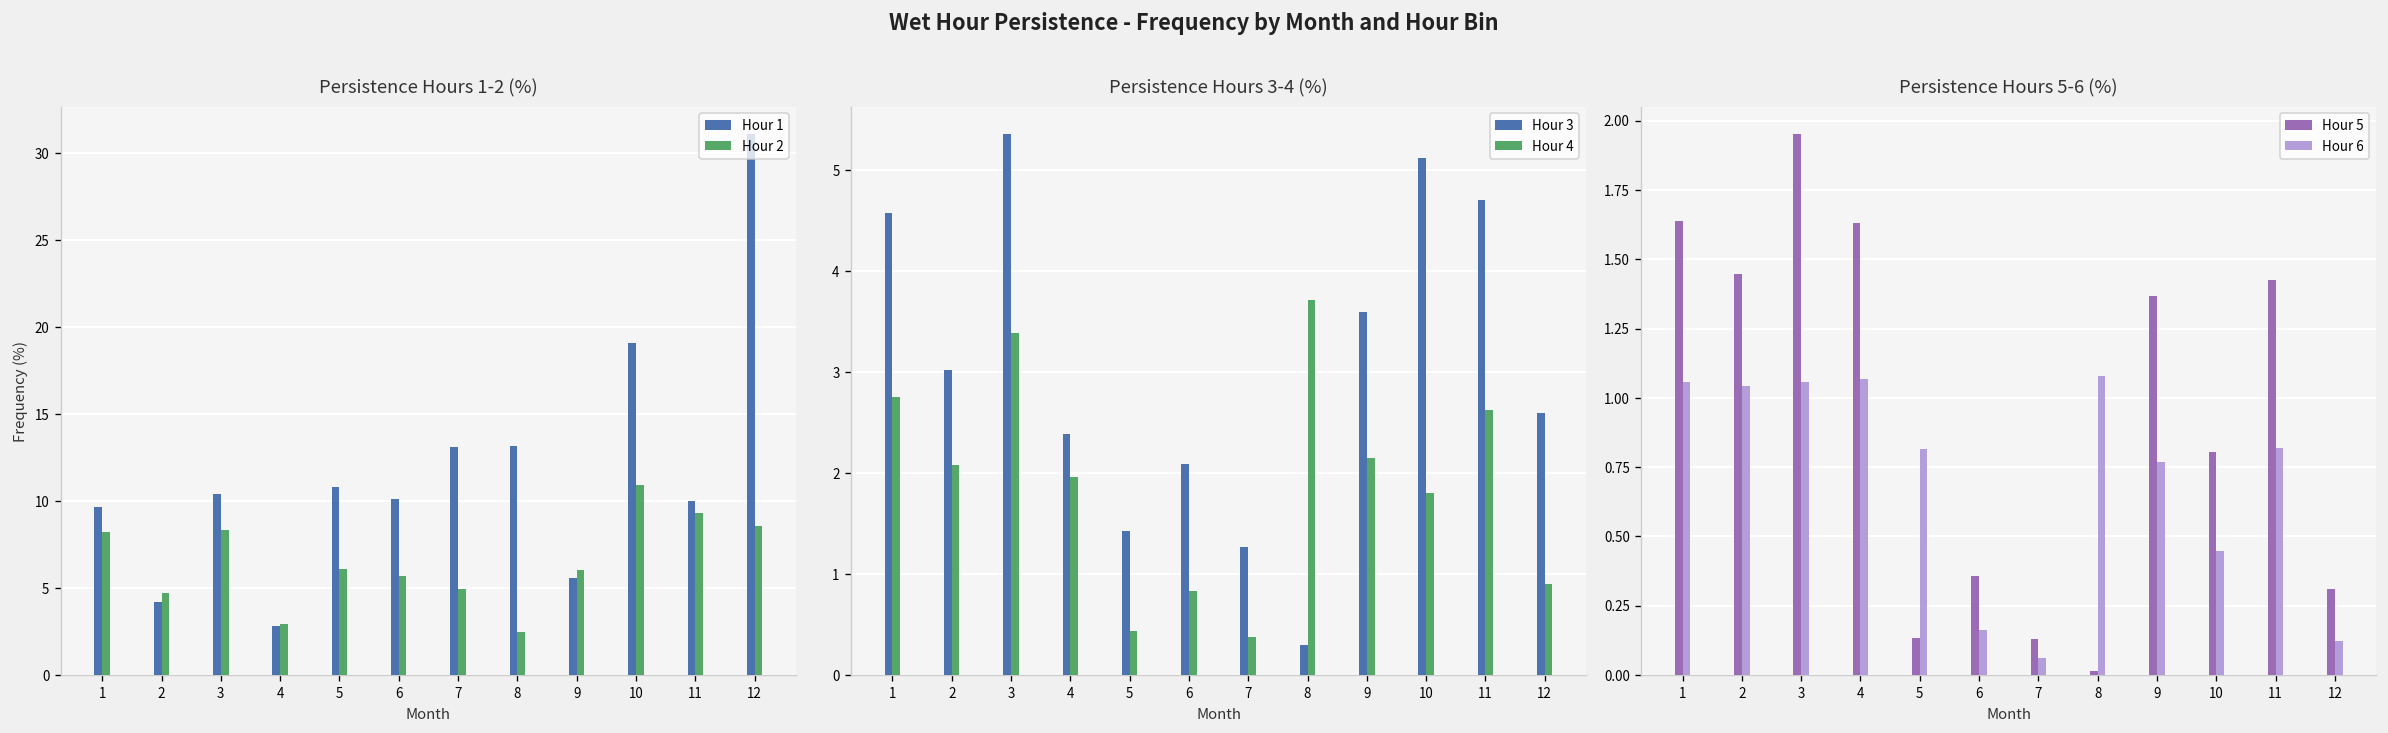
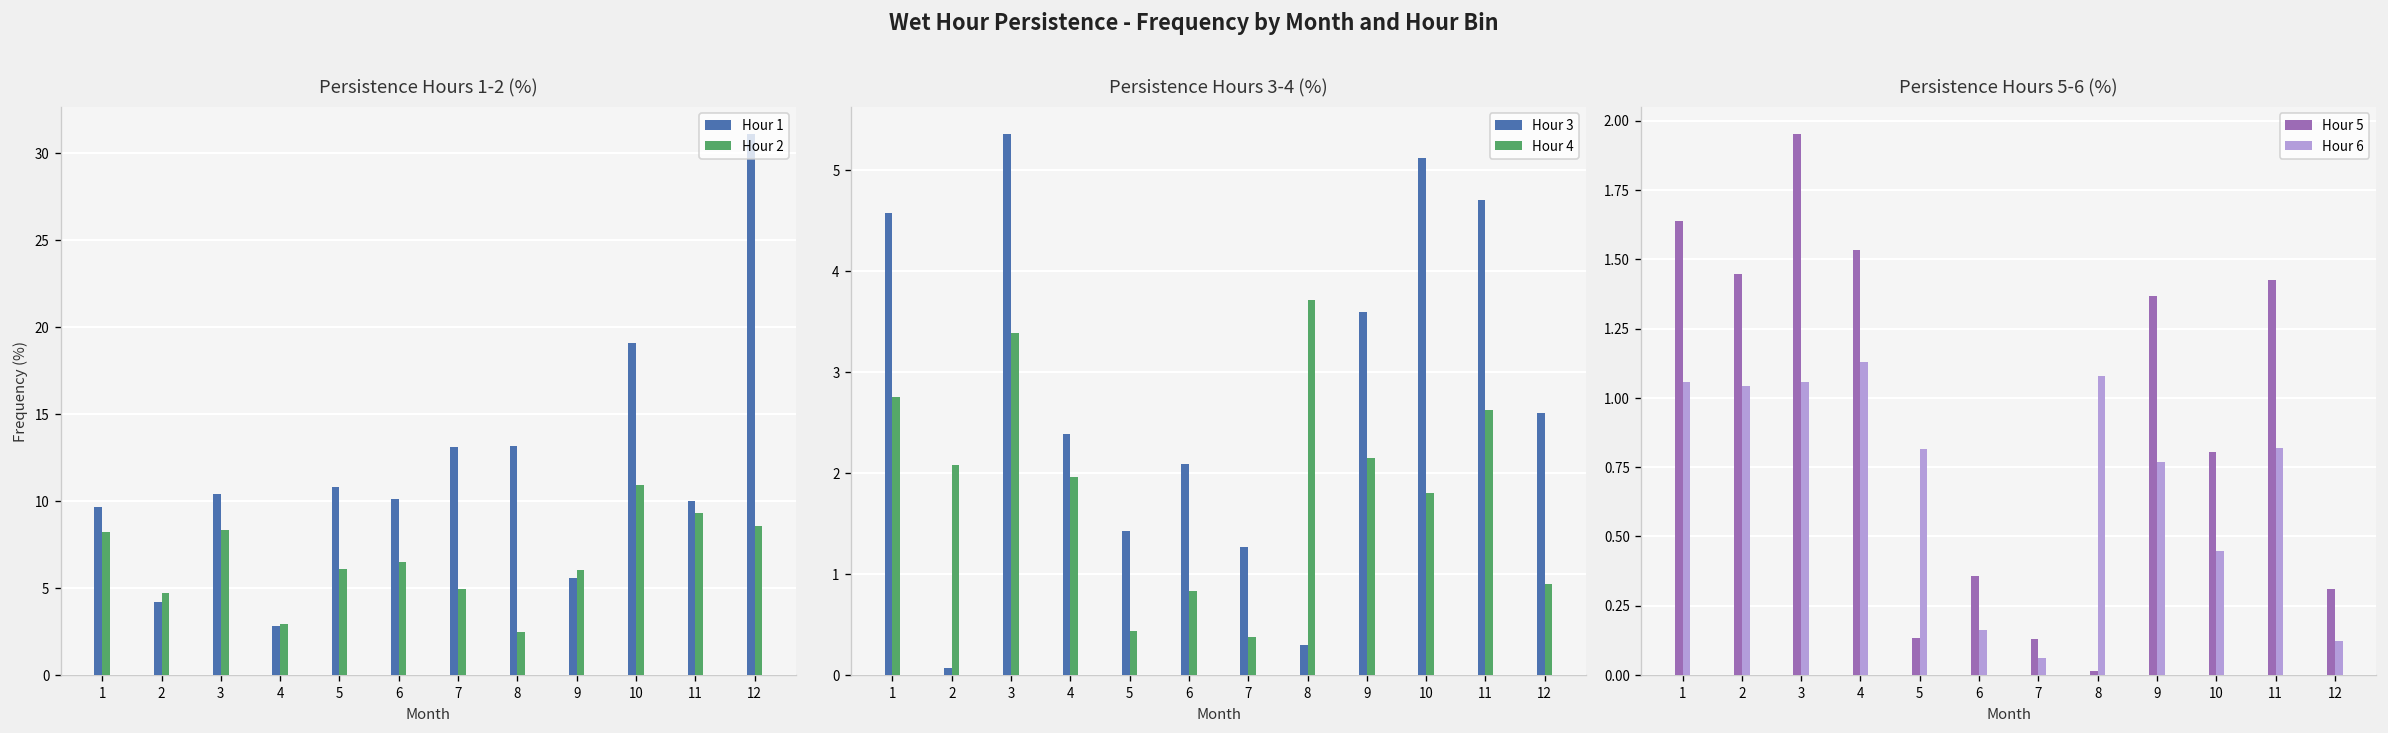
  {
    "Persistence Hours 1-2 (%)": {
      "Hour 1": {
        "1": 9.6,
        "2": 4.2,
        "3": 10.4,
        "4": 2.8,
        "5": 10.8,
        "6": 10.1,
        "7": 13.1,
        "8": 13.2,
        "9": 5.6,
        "10": 19.1,
        "11": 10.0
      },
      "Hour 2": {
        "1": 8.2,
        "2": 4.7,
        "3": 8.3,
        "4": 2.9,
        "5": 6.1,
-       "6": 5.7,
+       "6": 6.5,
        "7": 4.9,
        "8": 2.5,
        "9": 6.0,
        "10": 10.9,
        "11": 9.3,
        "12": 8.6
      }
    },
    "Persistence Hours 3-4 (%)": {
      "Hour 3": {
        "1": 4.6,
-       "2": 3.0,
+       "2": 0.1,
        "3": 5.4,
        "4": 2.4,
        "5": 1.4,
        "6": 2.1,
        "7": 1.3,
        "8": 0.3,
        "9": 3.6,
        "10": 5.1,
        "11": 4.7,
        "12": 2.6
      },
      "Hour 4": {
        "1": 2.7,
        "2": 2.1,
        "3": 3.4,
        "4": 2.0,
        "5": 0.4,
        "6": 0.8,
        "7": 0.4,
        "8": 3.7,
        "9": 2.1,
        "10": 1.8,
        "11": 2.6,
        "12": 0.9
      }
    },
    "Persistence Hours 5-6 (%)": {
      "Hour 5": {
        "1": 1.64,
        "2": 1.45,
        "3": 1.95,
-       "4": 1.63,
+       "4": 1.54,
        "5": 0.13,
        "6": 0.36,
        "7": 0.13,
        "8": 0.01,
        "9": 1.37,
        "10": 0.81,
        "11": 1.43,
        "12": 0.31
      },
      "Hour 6": {
        "1": 1.06,
        "2": 1.04,
        "3": 1.06,
-       "4": 1.07,
+       "4": 1.13,
        "5": 0.82,
        "6": 0.16,
        "7": 0.06,
        "8": 1.08,
        "9": 0.77,
        "10": 0.45,
        "11": 0.82,
        "12": 0.12
      }
    }
  }
